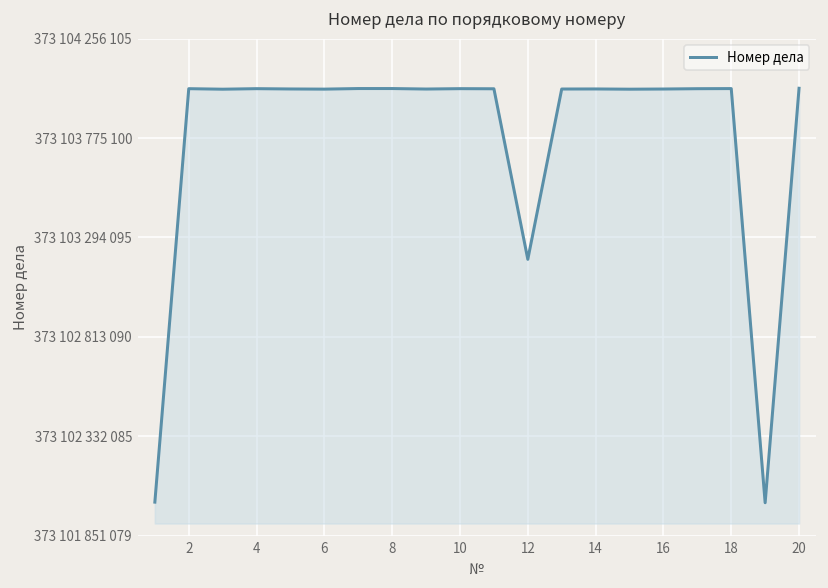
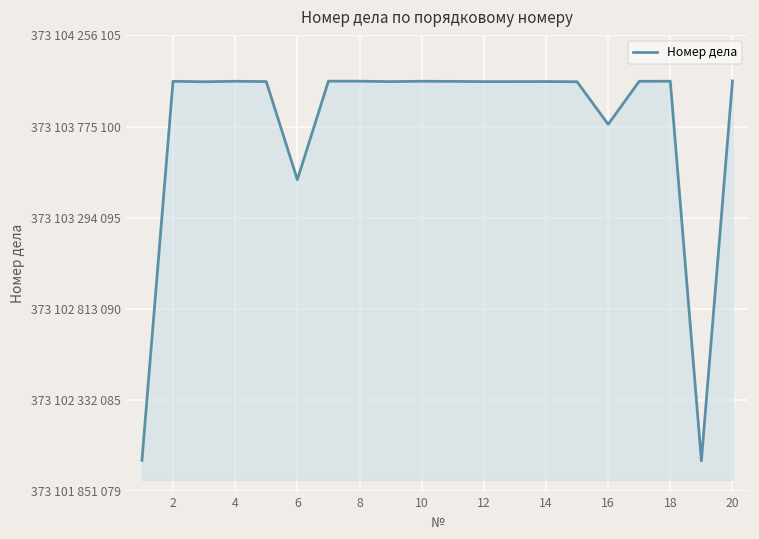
  {
    "2": 373104010000,
    "4": 373104010000,
-   "6": 373104010000,
+   "6": 373103490000,
    "8": 373104010000,
    "10": 373104010000,
-   "12": 373103190000,
+   "12": 373104010000,
    "14": 373104010000,
-   "16": 373104010000,
+   "16": 373103790000,
    "18": 373104010000,
    "20": 373104020000
  }
